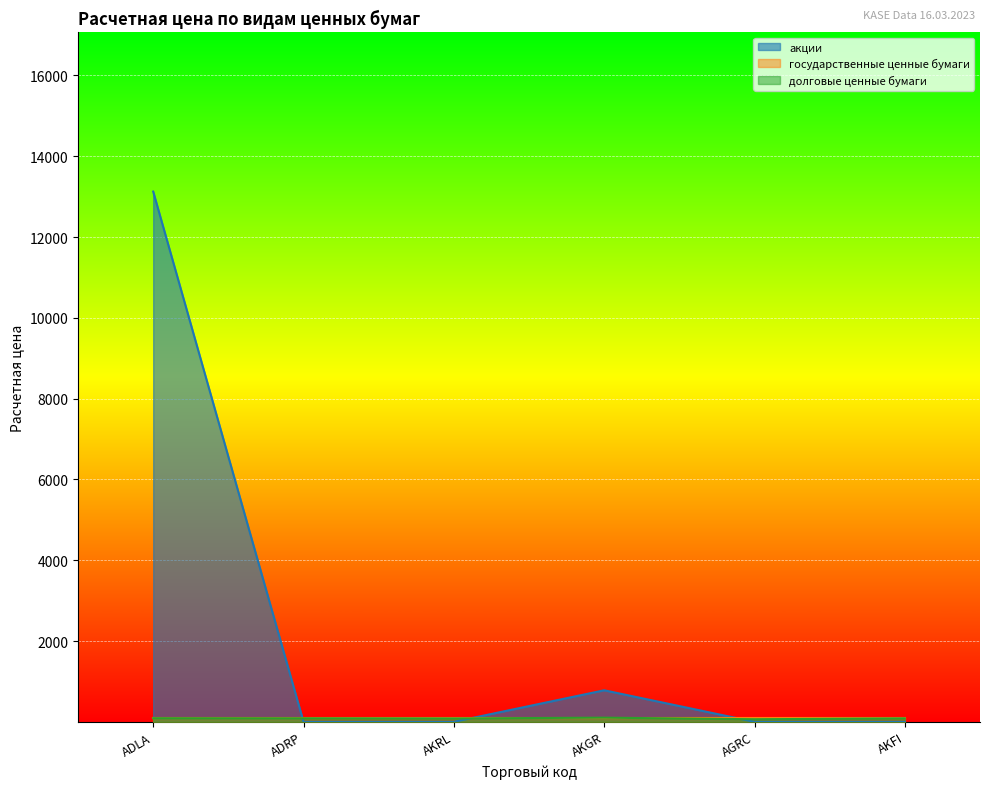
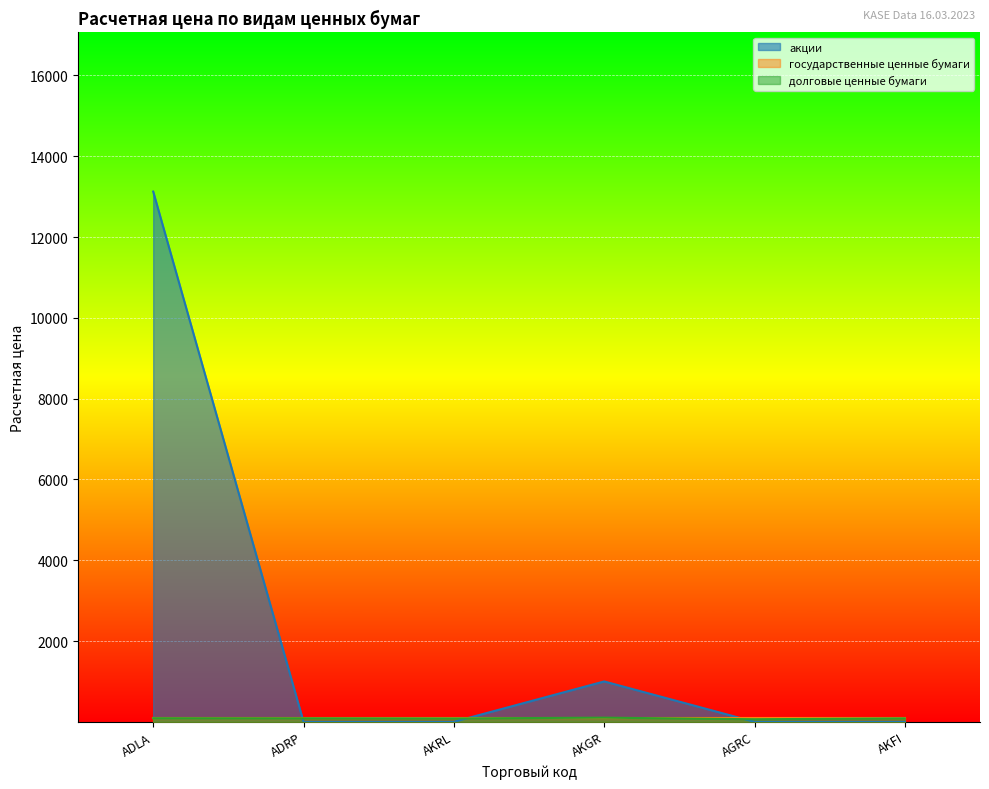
  {
    "акции": {
      "ADLA": 13100,
      "ADRP": 0,
      "AKRL": 0,
-     "AKGR": 800,
+     "AKGR": 1000,
      "AGRC": 0,
      "AKFI": 0
    }
  }
